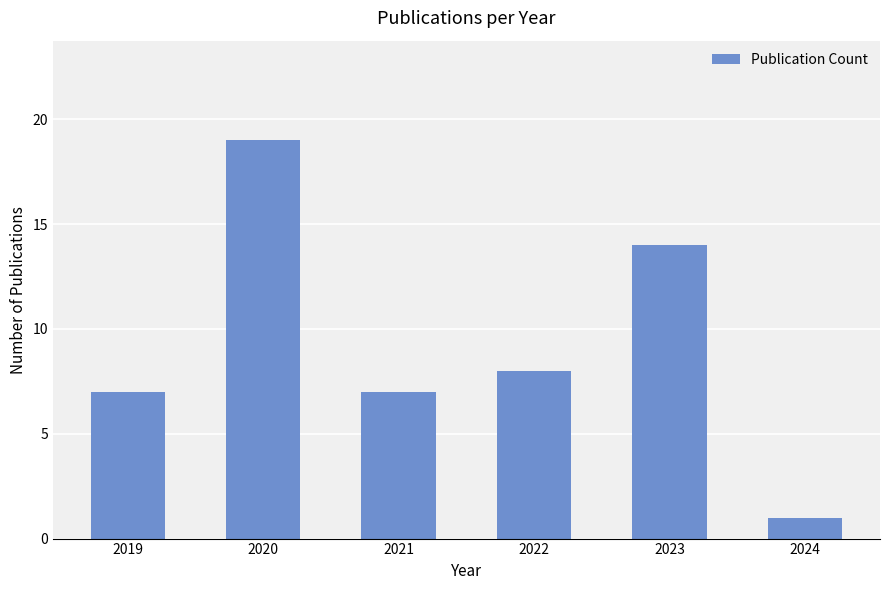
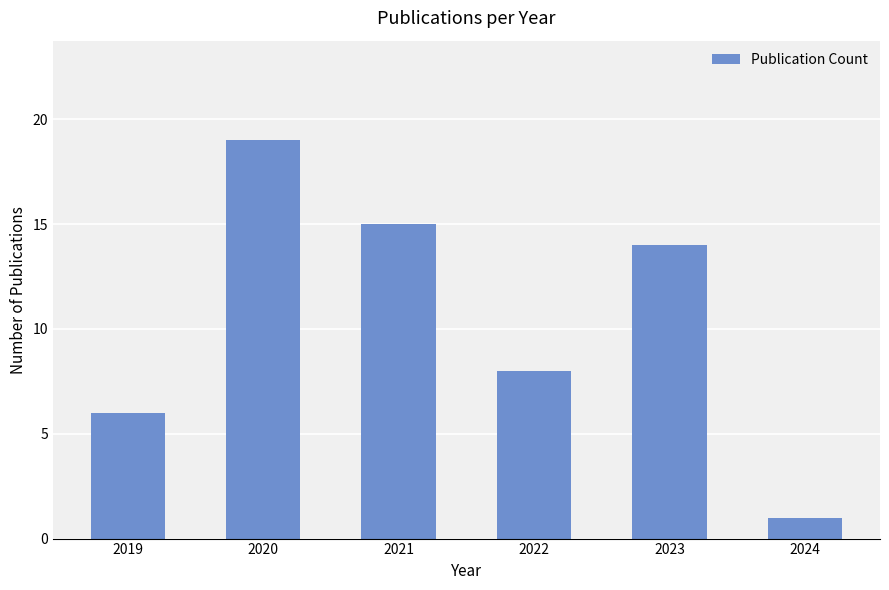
  {
-   "2019": 7,
+   "2019": 6,
    "2020": 19,
-   "2021": 7,
+   "2021": 15,
    "2022": 8,
    "2023": 14,
    "2024": 1
  }
